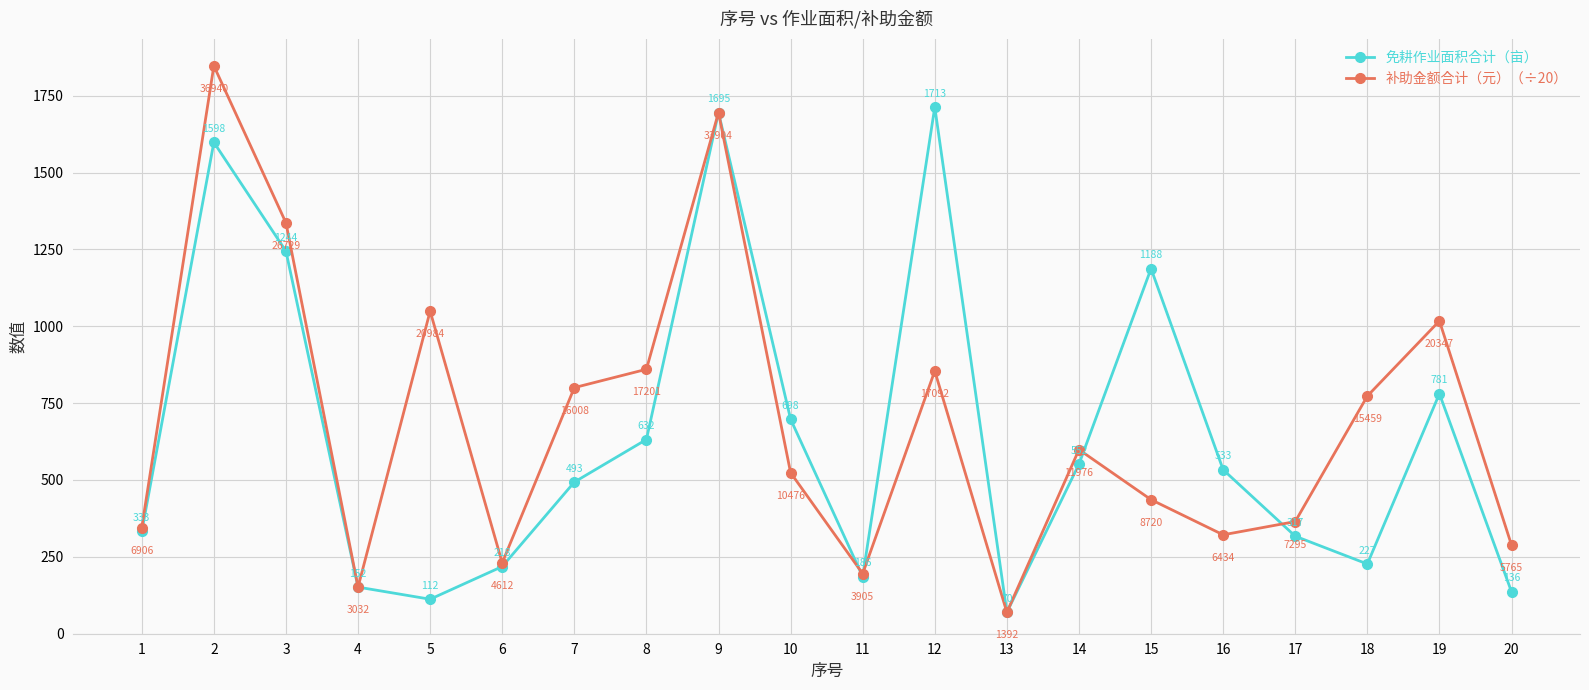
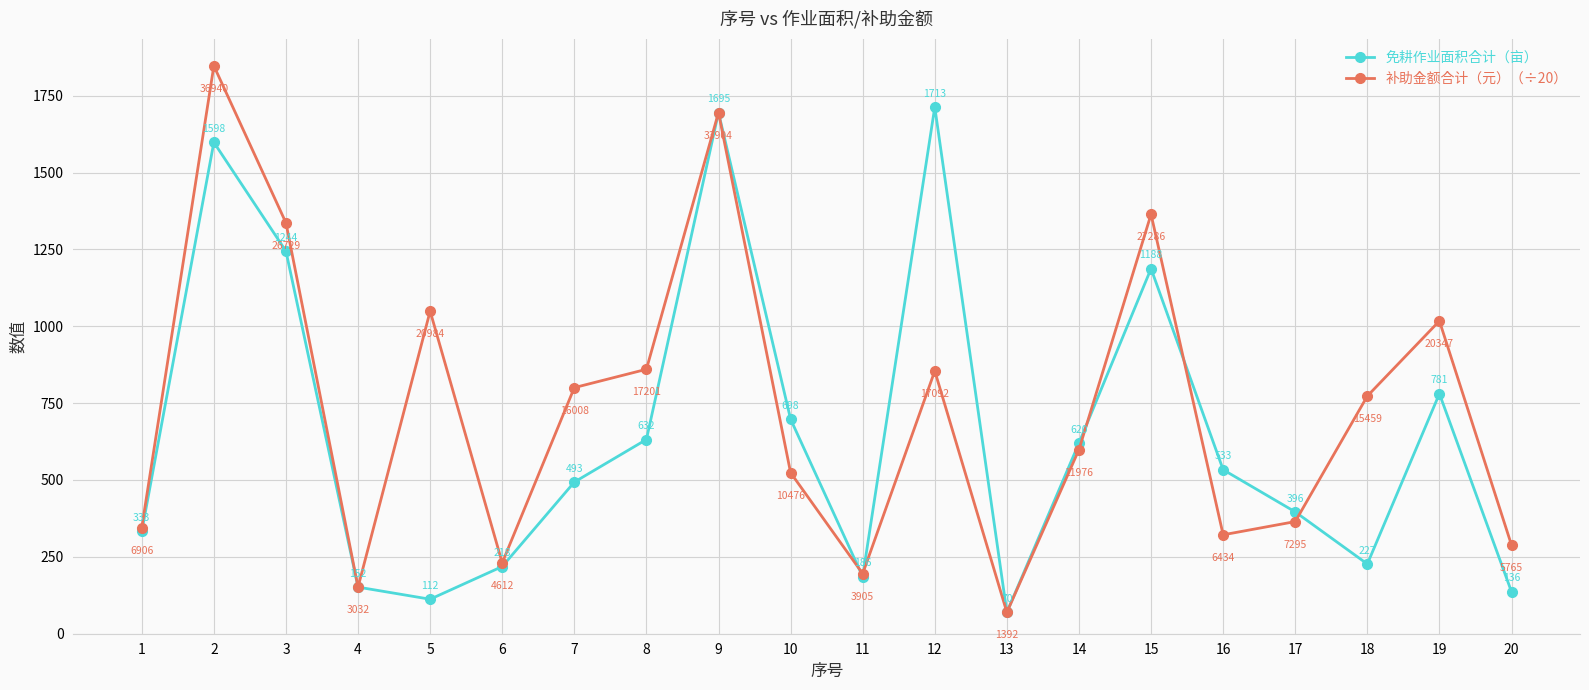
  {
    "免耕作业面积合计（亩）": {
      "1": 333,
      "2": 1598,
      "5": 112,
      "6": 218,
      "7": 493,
      "8": 632,
      "10": 698,
      "11": 186,
      "12": 1713,
-     "14": 552,
+     "14": 620,
      "15": 1188,
      "16": 533,
-     "17": 317,
+     "17": 396,
      "18": 227,
      "19": 781,
      "20": 136
    },
    "补助金额合计（元）（÷20）": {
-     "15": 8720
+     "15": 27286
    }
  }
